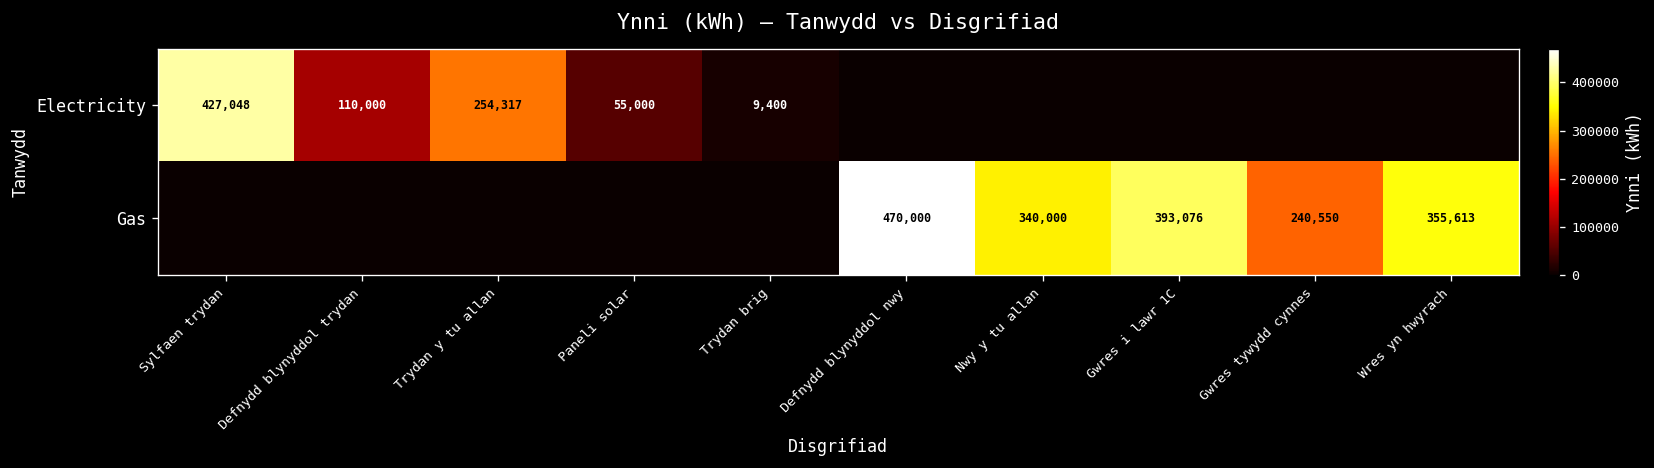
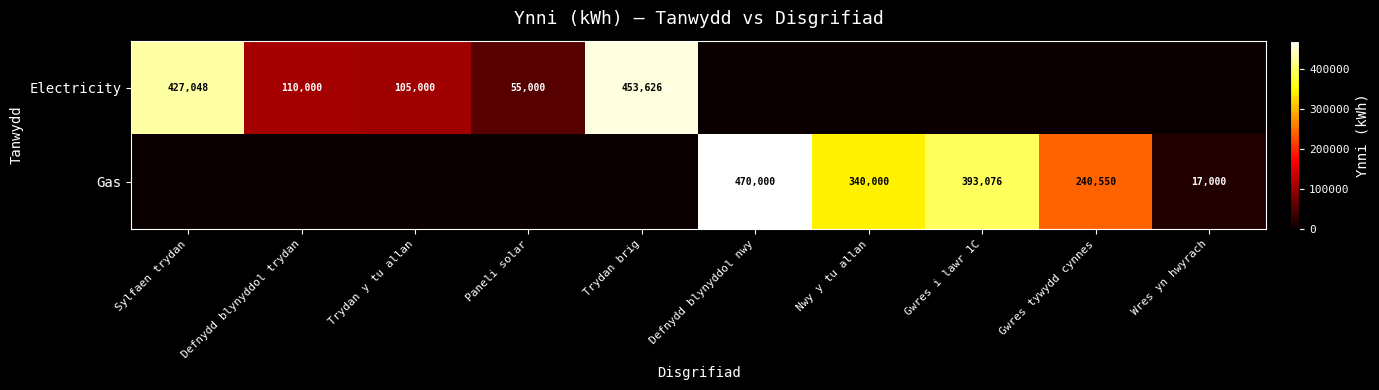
  {
    "Electricity": {
      "Sylfaen trydan": "427,048",
      "Defnydd blynyddol trydan": "110,000",
-     "Trydan y tu allan": "254,317",
+     "Trydan y tu allan": "105,000",
      "Paneli solar": "55,000",
-     "Trydan brig": "9,400"
+     "Trydan brig": "453,626"
    },
    "Gas": {
      "Defnydd blynyddol nwy": "470,000",
      "Nwy y tu allan": "340,000",
      "Gwres i lawr 1C": "393,076",
      "Gwres tywydd cynnes": "240,550",
-     "Wres yn hwyrach": "355,613"
+     "Wres yn hwyrach": "17,000"
    }
  }
